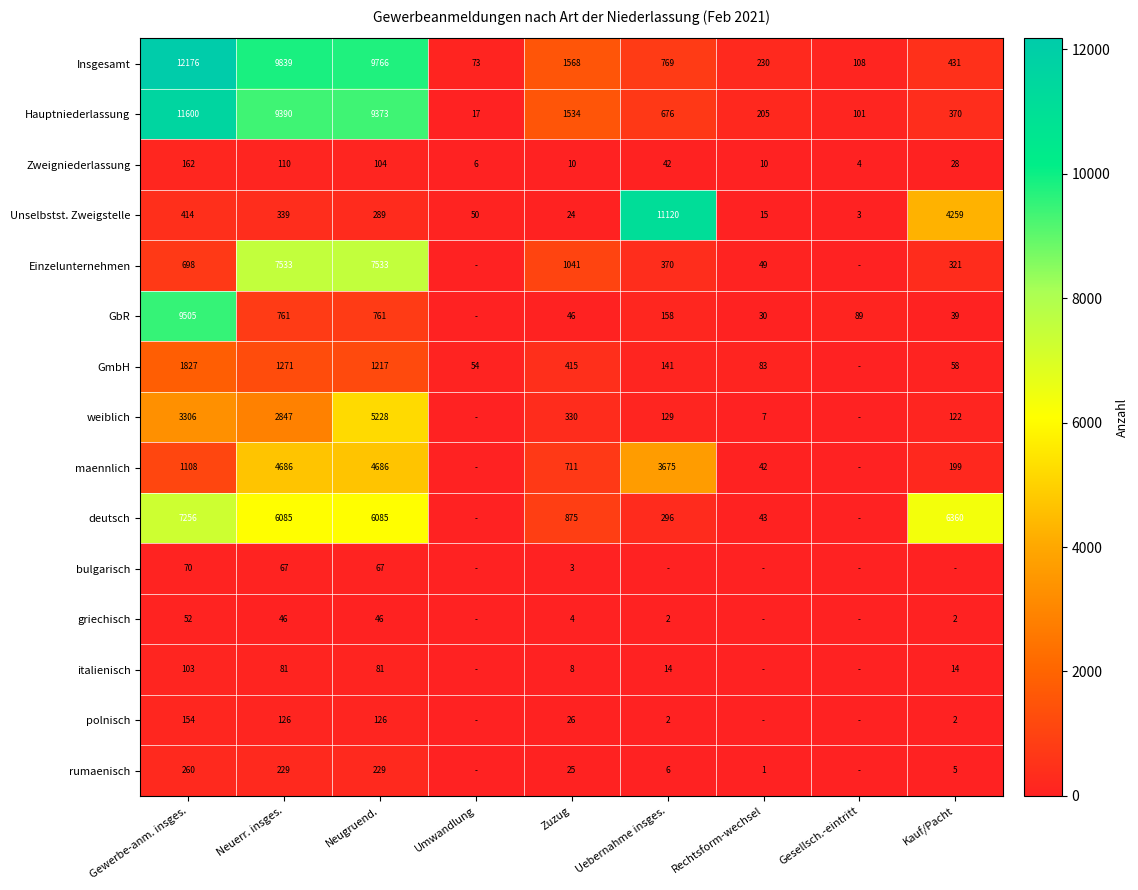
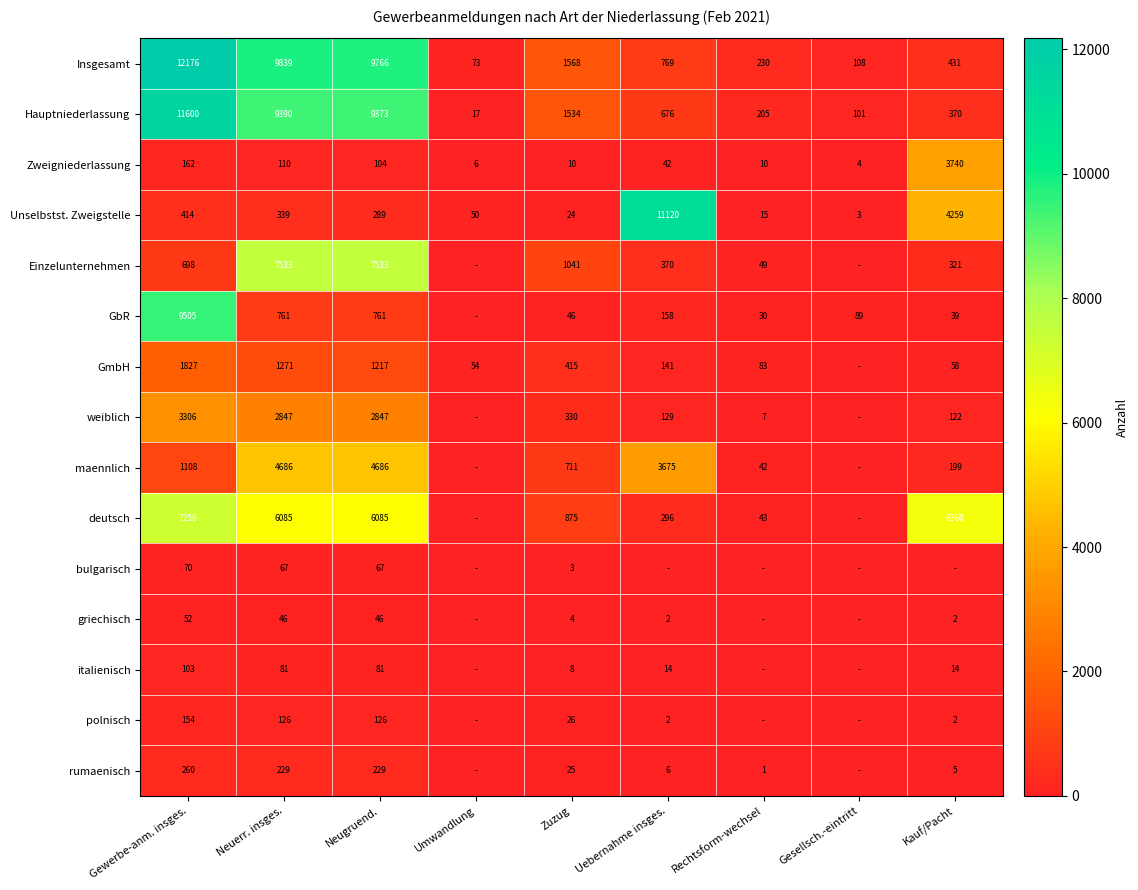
  {
    "Insgesamt": {
      "Gewerbe-anm. insges.": 12176,
      "Neuerr. insges.": 9839,
      "Neugruend.": 9766,
      "Umwandlung": 73,
      "Zuzug": 1568,
      "Uebernahme insges.": 769,
      "Rechtsform-wechsel": 230,
      "Gesellsch.-eintritt": 108,
      "Kauf/Pacht": 431
    },
    "Hauptniederlassung": {
      "Gewerbe-anm. insges.": 11600,
      "Neuerr. insges.": 9390,
      "Neugruend.": 9373,
      "Umwandlung": 17,
      "Zuzug": 1534,
      "Uebernahme insges.": 676,
      "Rechtsform-wechsel": 205,
      "Gesellsch.-eintritt": 101,
      "Kauf/Pacht": 370
    },
    "Zweigniederlassung": {
      "Gewerbe-anm. insges.": 162,
      "Neuerr. insges.": 110,
      "Neugruend.": 104,
      "Umwandlung": 6,
      "Zuzug": 10,
      "Uebernahme insges.": 42,
      "Rechtsform-wechsel": 10,
      "Gesellsch.-eintritt": 4,
-     "Kauf/Pacht": 28
+     "Kauf/Pacht": 3740
    },
    "Unselbstst. Zweigstelle": {
      "Gewerbe-anm. insges.": 414,
      "Neuerr. insges.": 339,
      "Neugruend.": 289,
      "Umwandlung": 50,
      "Zuzug": 24,
      "Uebernahme insges.": 11120,
      "Rechtsform-wechsel": 15,
      "Gesellsch.-eintritt": 3,
      "Kauf/Pacht": 4259
    },
    "Einzelunternehmen": {
      "Gewerbe-anm. insges.": 698,
      "Neuerr. insges.": 7533,
      "Neugruend.": 7533,
      "Zuzug": 1041,
      "Uebernahme insges.": 370,
      "Rechtsform-wechsel": 49,
      "Kauf/Pacht": 321
    },
    "GbR": {
      "Gewerbe-anm. insges.": 9505,
      "Neuerr. insges.": 761,
      "Neugruend.": 761,
      "Zuzug": 46,
      "Uebernahme insges.": 158,
      "Rechtsform-wechsel": 30,
      "Gesellsch.-eintritt": 89,
      "Kauf/Pacht": 39
    },
    "GmbH": {
      "Gewerbe-anm. insges.": 1827,
      "Neuerr. insges.": 1271,
      "Neugruend.": 1217,
      "Umwandlung": 54,
      "Zuzug": 415,
      "Uebernahme insges.": 141,
      "Rechtsform-wechsel": 83,
      "Kauf/Pacht": 58
    },
    "weiblich": {
      "Gewerbe-anm. insges.": 3306,
      "Neuerr. insges.": 2847,
-     "Neugruend.": 5228,
+     "Neugruend.": 2847,
      "Zuzug": 330,
      "Uebernahme insges.": 129,
      "Rechtsform-wechsel": 7,
      "Kauf/Pacht": 122
    },
    "maennlich": {
      "Gewerbe-anm. insges.": 1108,
      "Neuerr. insges.": 4686,
      "Neugruend.": 4686,
      "Zuzug": 711,
      "Uebernahme insges.": 3675,
      "Rechtsform-wechsel": 42,
      "Kauf/Pacht": 199
    },
    "deutsch": {
      "Gewerbe-anm. insges.": 7256,
      "Neuerr. insges.": 6085,
      "Neugruend.": 6085,
      "Zuzug": 875,
      "Uebernahme insges.": 296,
      "Rechtsform-wechsel": 43,
      "Kauf/Pacht": 6360
    },
    "bulgarisch": {
      "Gewerbe-anm. insges.": 70,
      "Neuerr. insges.": 67,
      "Neugruend.": 67,
      "Zuzug": 3
    },
    "griechisch": {
      "Gewerbe-anm. insges.": 52,
      "Neuerr. insges.": 46,
      "Neugruend.": 46,
      "Zuzug": 4,
      "Uebernahme insges.": 2,
      "Kauf/Pacht": 2
    },
    "italienisch": {
      "Gewerbe-anm. insges.": 103,
      "Neuerr. insges.": 81,
      "Neugruend.": 81,
      "Zuzug": 8,
      "Uebernahme insges.": 14,
      "Kauf/Pacht": 14
    },
    "polnisch": {
      "Gewerbe-anm. insges.": 154,
      "Neuerr. insges.": 126,
      "Neugruend.": 126,
      "Zuzug": 26,
      "Uebernahme insges.": 2,
      "Kauf/Pacht": 2
    },
    "rumaenisch": {
      "Gewerbe-anm. insges.": 260,
      "Neuerr. insges.": 229,
      "Neugruend.": 229,
      "Zuzug": 25,
      "Uebernahme insges.": 6,
      "Rechtsform-wechsel": 1,
      "Kauf/Pacht": 5
    }
  }
